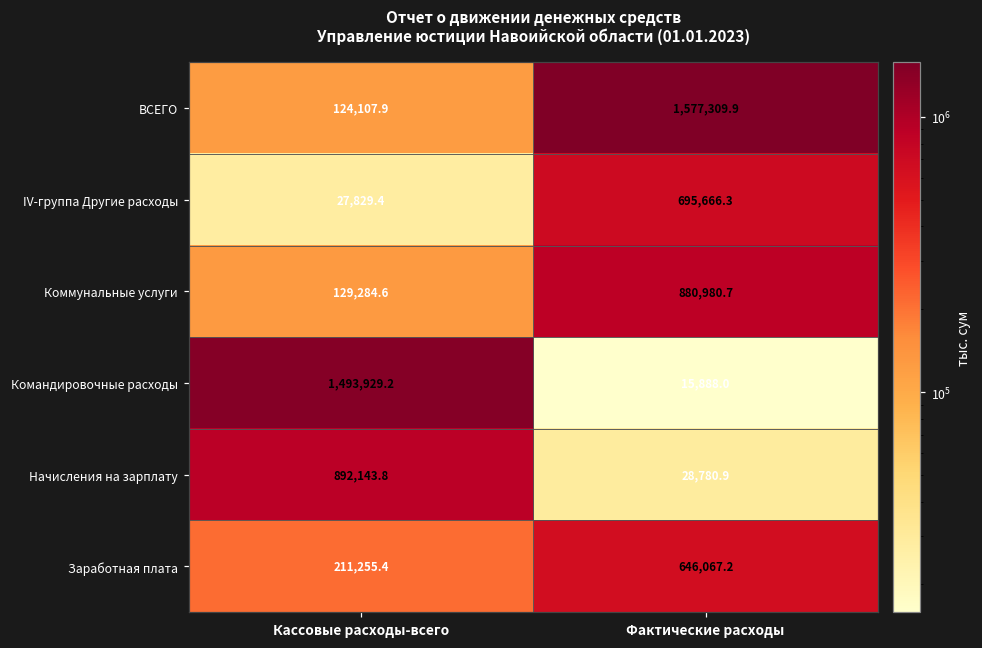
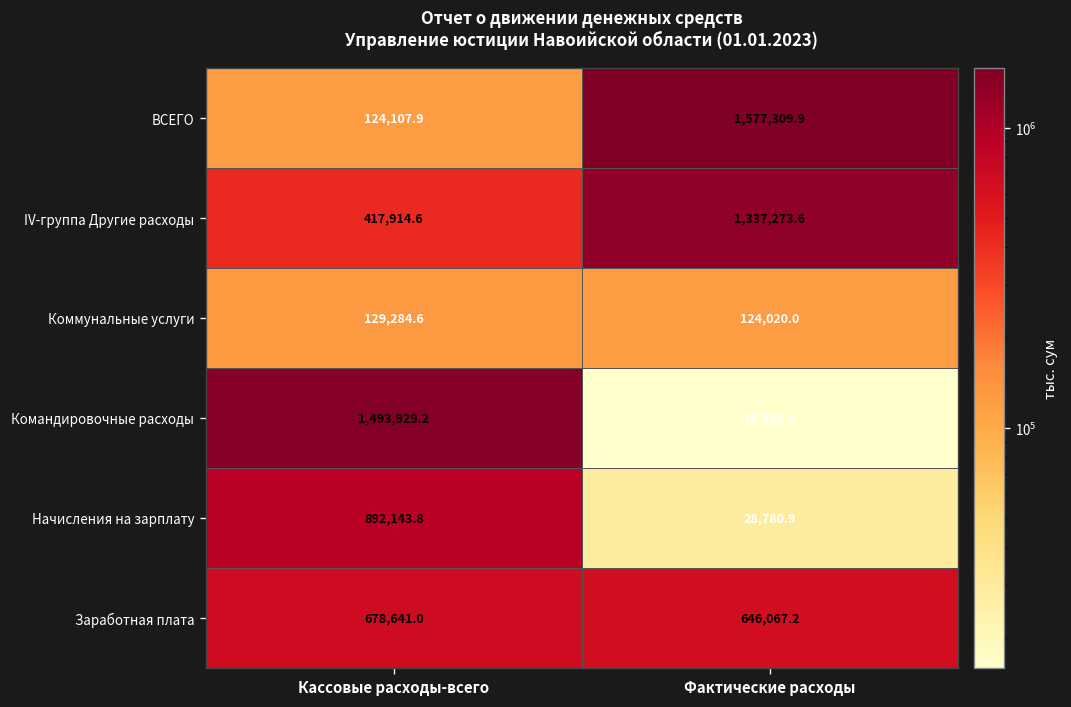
  {
    "ВСЕГО": {
      "Кассовые расходы-всего": "124,107.9",
      "Фактические расходы": "1,577,309.9"
    },
    "IV-группа Другие расходы": {
-     "Кассовые расходы-всего": "27,829.4",
-     "Фактические расходы": "695,666.3"
+     "Кассовые расходы-всего": "417,914.6",
+     "Фактические расходы": "1,337,273.6"
    },
    "Коммунальные услуги": {
      "Кассовые расходы-всего": "129,284.6",
-     "Фактические расходы": "880,980.7"
+     "Фактические расходы": "124,020.0"
    },
    "Командировочные расходы": {
      "Кассовые расходы-всего": "1,493,929.2",
      "Фактические расходы": "15,888.0"
    },
    "Начисления на зарплату": {
      "Кассовые расходы-всего": "892,143.8",
      "Фактические расходы": "28,780.9"
    },
    "Заработная плата": {
-     "Кассовые расходы-всего": "211,255.4",
+     "Кассовые расходы-всего": "678,641.0",
      "Фактические расходы": "646,067.2"
    }
  }
